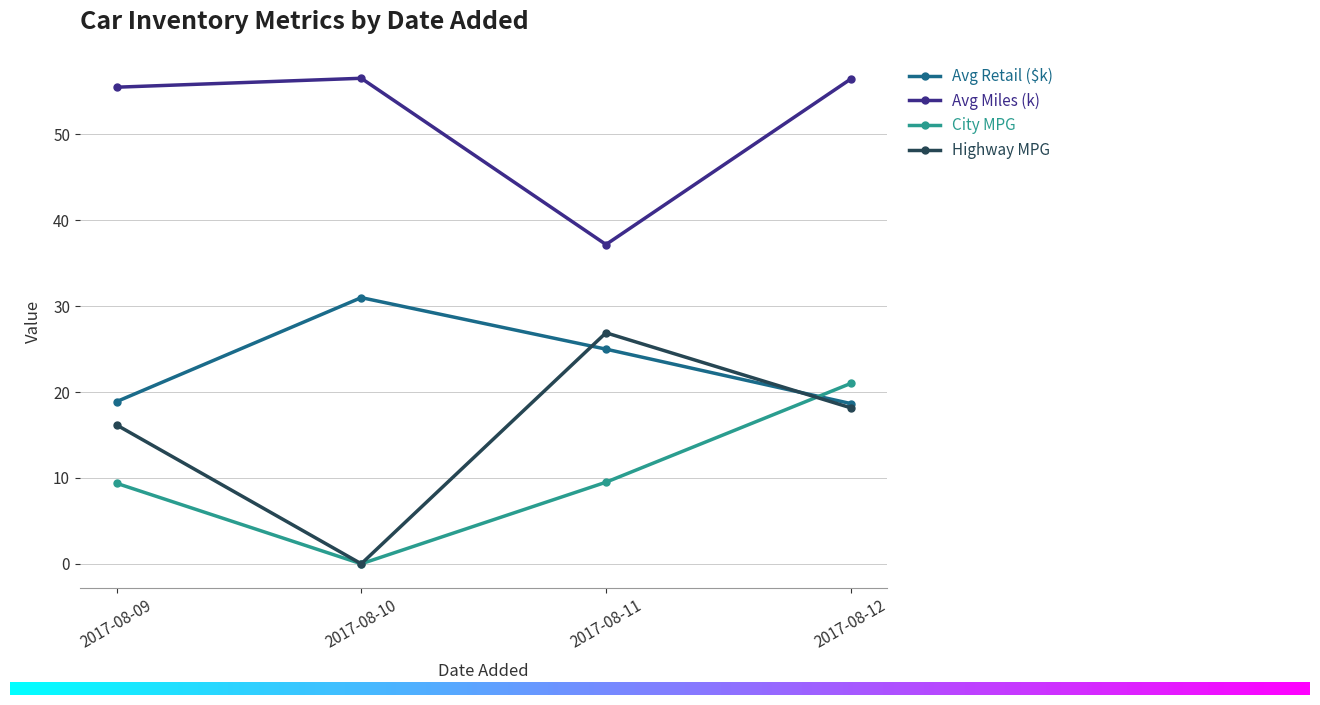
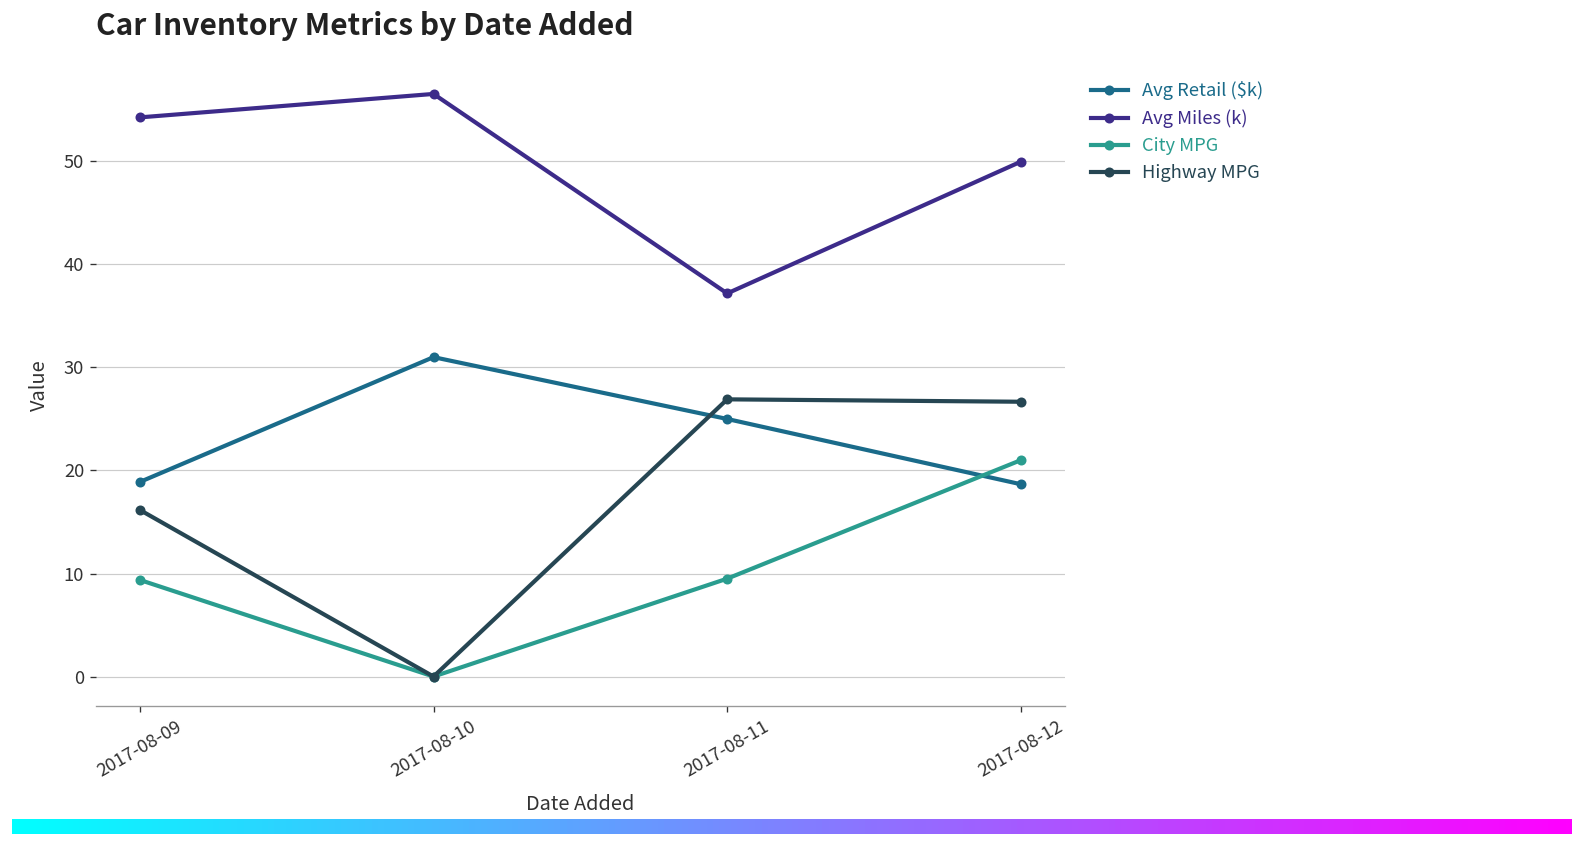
  {
    "Avg Miles (k)": {
-     "2017-08-09": 55,
+     "2017-08-09": 54,
      "2017-08-10": 57,
      "2017-08-11": 37,
-     "2017-08-12": 56
+     "2017-08-12": 50
    },
    "Highway MPG": {
      "2017-08-09": 16,
      "2017-08-11": 27,
-     "2017-08-12": 18
+     "2017-08-12": 27
    }
  }
